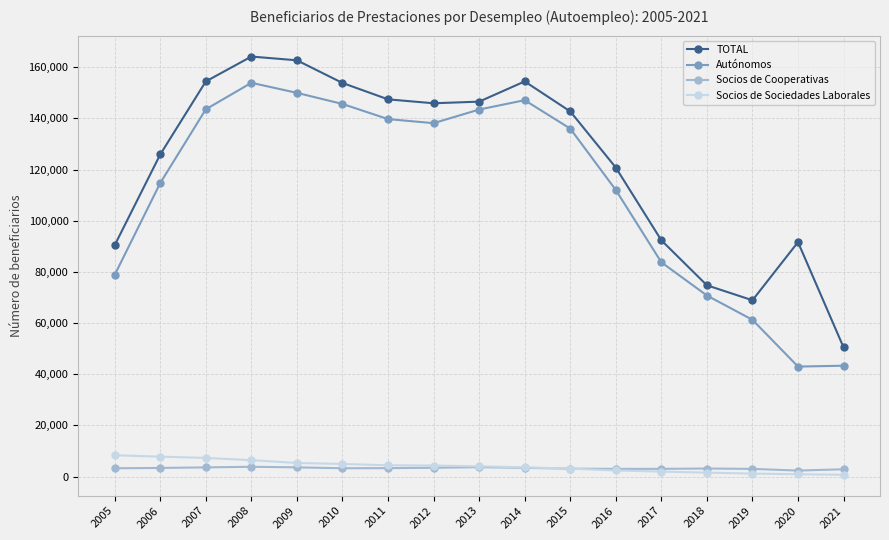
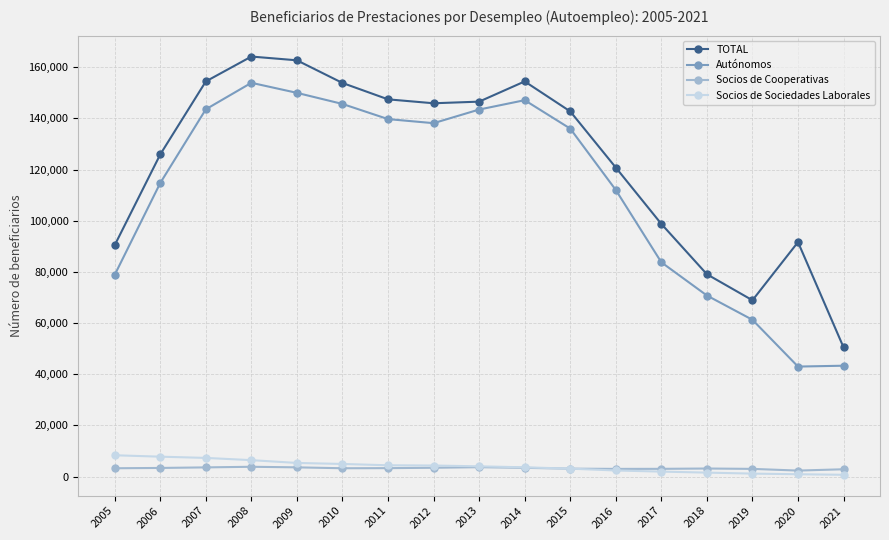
  {
    "TOTAL": {
      "2005": "90,000",
      "2006": "126,000",
      "2007": "154,000",
      "2008": "164,000",
      "2009": "163,000",
      "2010": "154,000",
      "2011": "147,000",
      "2012": "146,000",
      "2013": "147,000",
      "2014": "154,000",
      "2015": "143,000",
      "2016": "121,000",
-     "2017": "92,000",
-     "2018": "75,000",
+     "2017": "99,000",
+     "2018": "79,000",
      "2019": "69,000",
      "2020": "92,000",
      "2021": "51,000"
    }
  }
